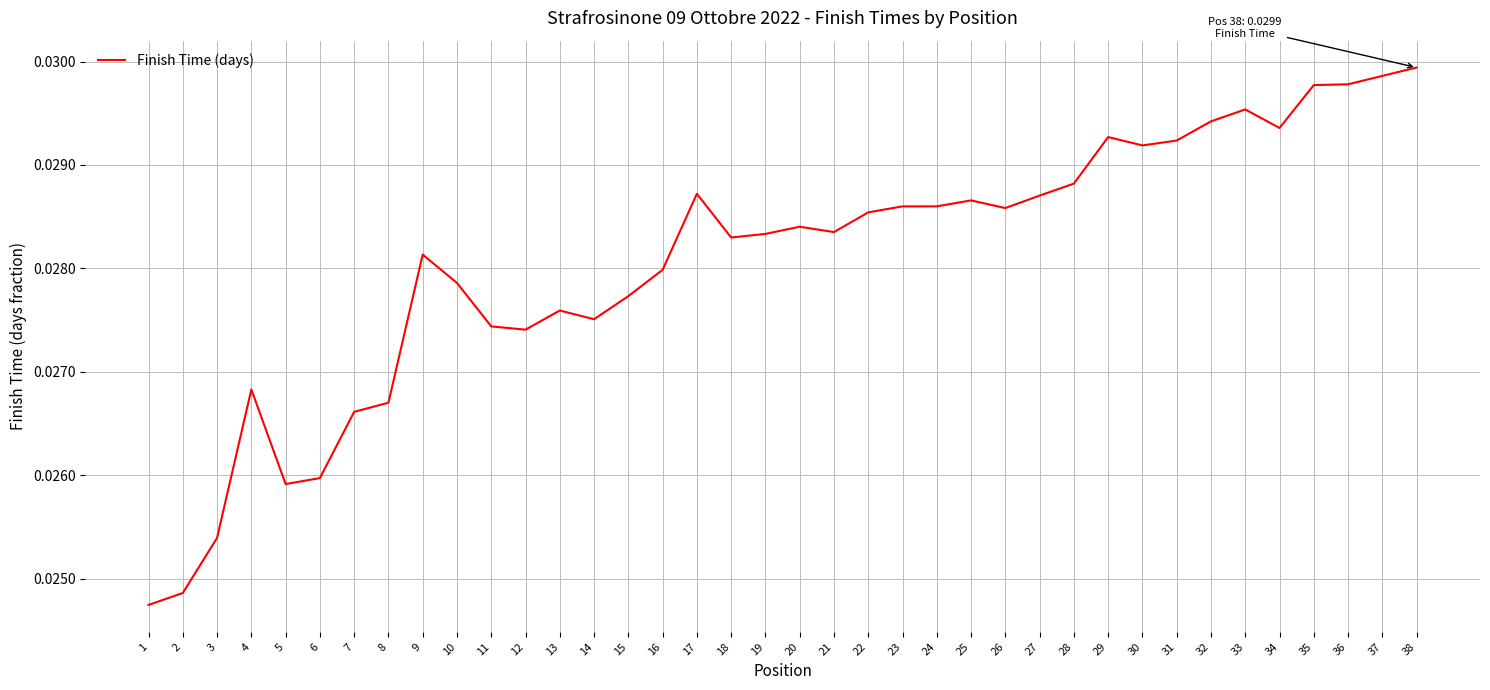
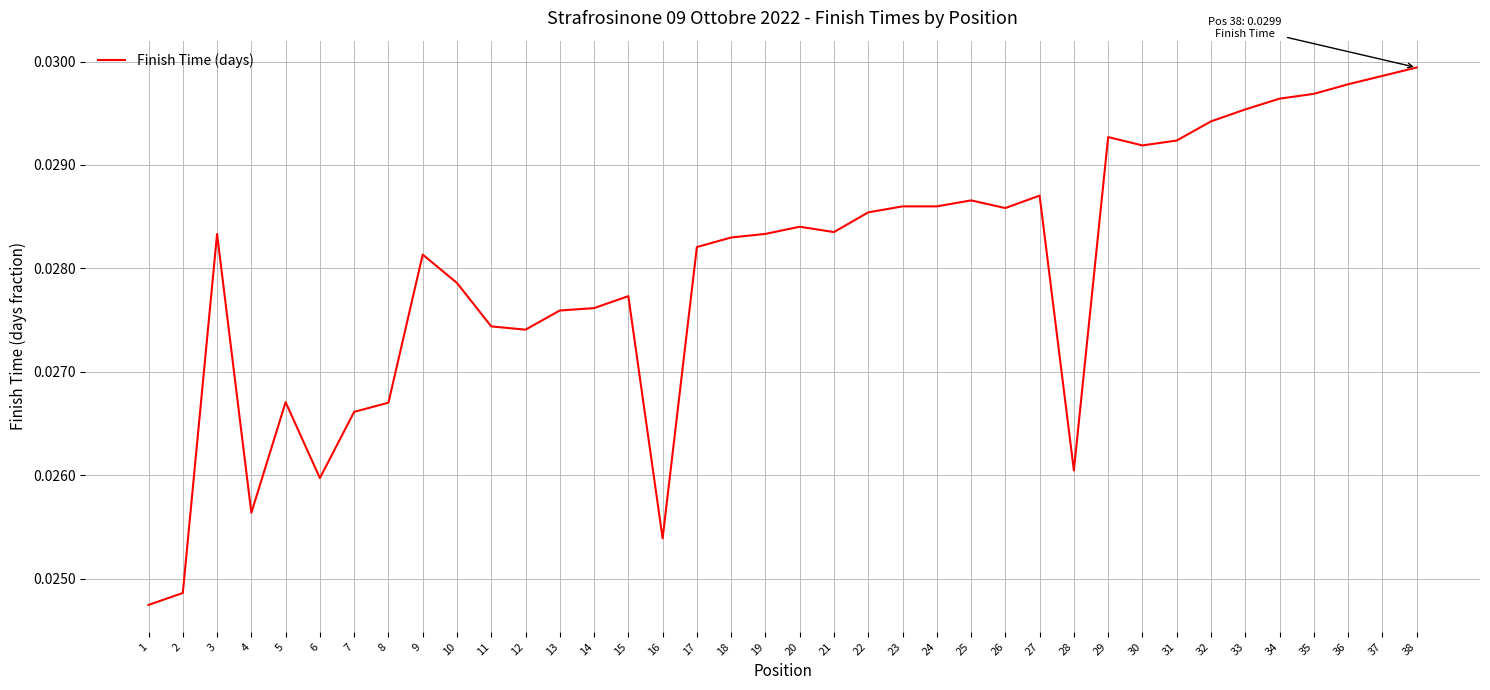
  {
    "1": 0.02475,
    "2": 0.02486,
-   "3": 0.02539,
-   "4": 0.02683,
-   "5": 0.02591,
+   "3": 0.02833,
+   "4": 0.02564,
+   "5": 0.02671,
    "6": 0.02597,
    "7": 0.02661,
    "8": 0.02670,
    "9": 0.02813,
    "10": 0.02786,
    "11": 0.02744,
    "12": 0.02741,
    "13": 0.02759,
-   "14": 0.02751,
+   "14": 0.02762,
    "15": 0.02773,
-   "16": 0.02799,
-   "17": 0.02872,
+   "16": 0.02539,
+   "17": 0.02821,
    "18": 0.02830,
    "19": 0.02833,
    "20": 0.02840,
    "21": 0.02835,
    "22": 0.02854,
    "23": 0.02860,
    "24": 0.02860,
    "25": 0.02866,
    "26": 0.02858,
    "27": 0.02870,
-   "28": 0.02882,
+   "28": 0.02605,
    "29": 0.02927,
    "30": 0.02919,
    "31": 0.02924,
    "32": 0.02942,
    "33": 0.02954,
-   "34": 0.02936,
-   "35": 0.02977,
+   "34": 0.02964,
+   "35": 0.02969,
    "36": 0.02978,
    "37": 0.02986
  }
